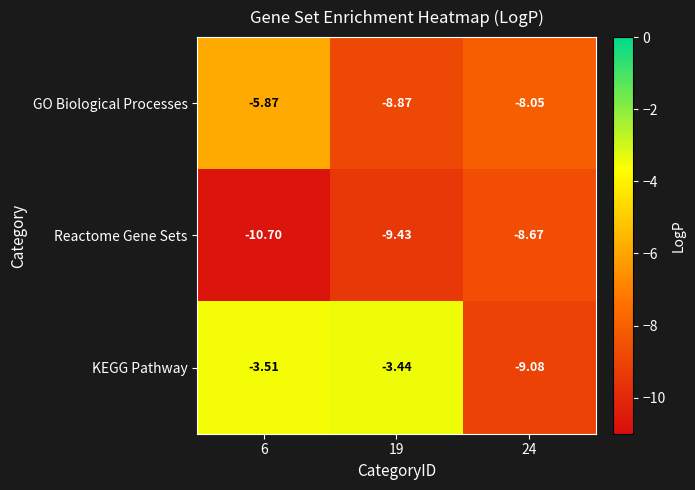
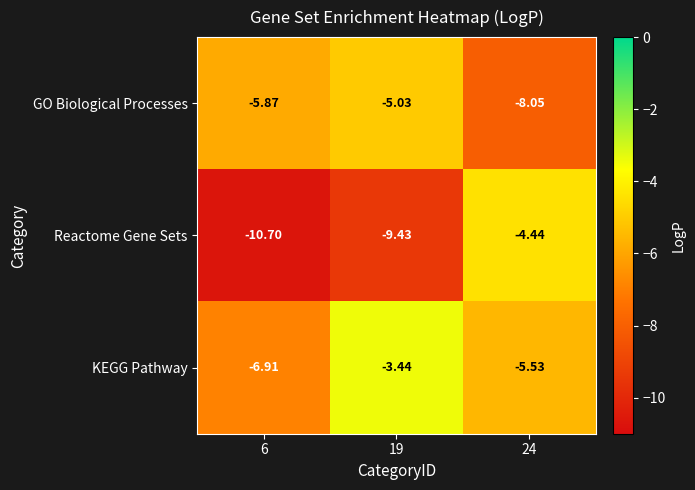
  {
    "GO Biological Processes": {
      "6": -5.87,
-     "19": -8.87,
+     "19": -5.03,
      "24": -8.05
    },
    "Reactome Gene Sets": {
      "6": -10.70,
      "19": -9.43,
-     "24": -8.67
+     "24": -4.44
    },
    "KEGG Pathway": {
-     "6": -3.51,
+     "6": -6.91,
      "19": -3.44,
-     "24": -9.08
+     "24": -5.53
    }
  }
